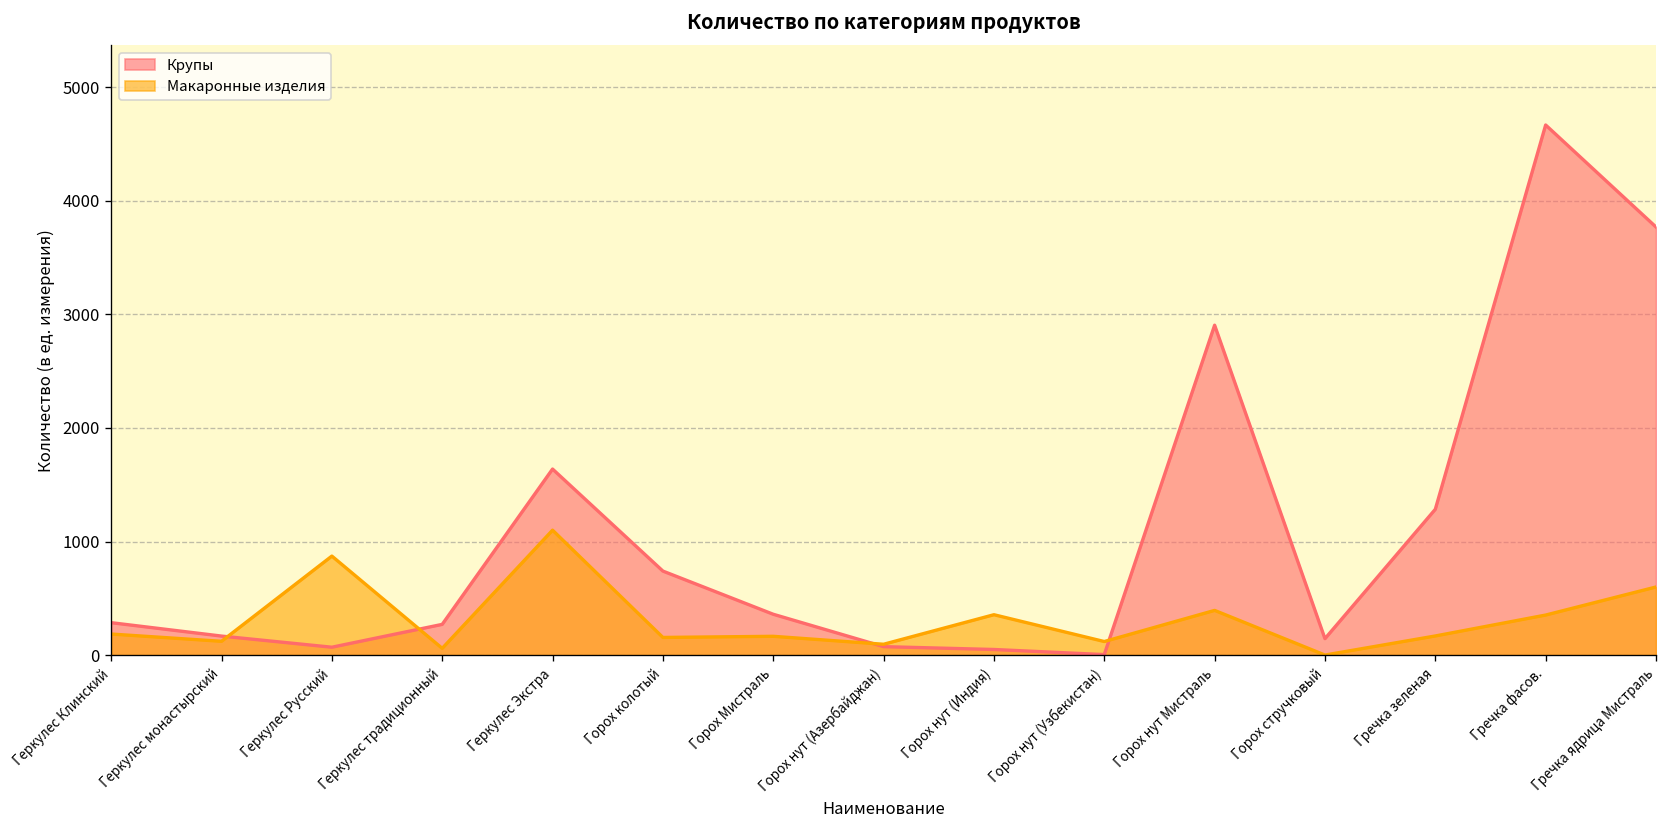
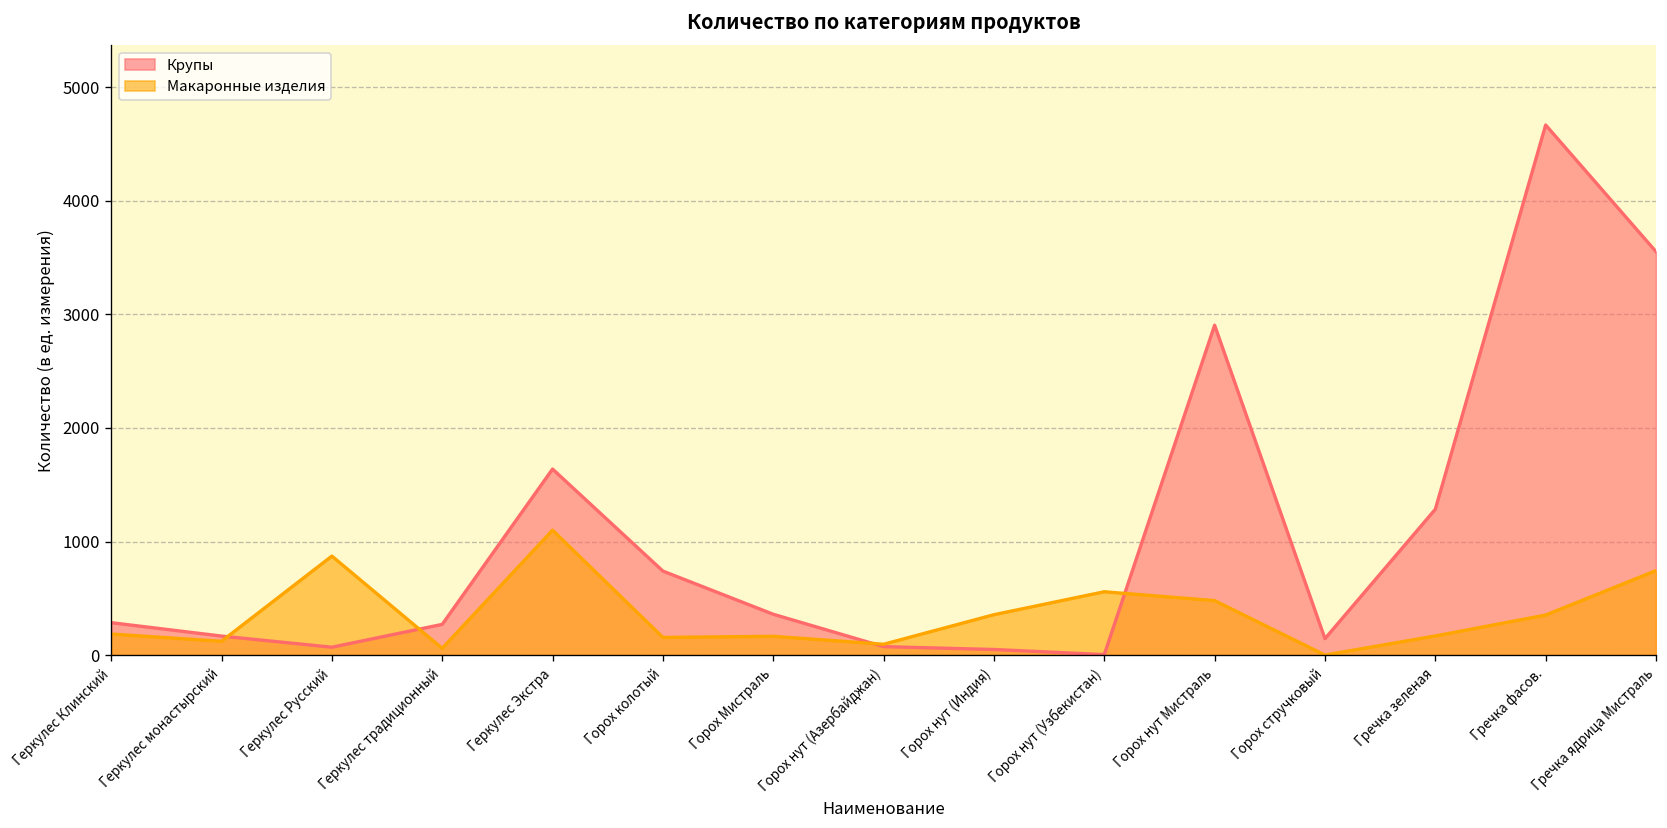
  {
    "Крупы": {
      "Геркулес Клинский": 300,
      "Геркулес монастырский": 200,
      "Геркулес Русский": 100,
      "Геркулес традиционный": 300,
      "Геркулес Экстра": 1600,
      "Горох колотый": 700,
      "Горох Мистраль": 400,
      "Горох нут (Индия)": 100,
      "Горох нут (Узбекистан)": 0,
      "Горох нут Мистраль": 2900,
      "Горох стручковый": 100,
      "Гречка зеленая": 1300,
      "Гречка фасов.": 4700,
-     "Гречка ядрица Мистраль": 3800
+     "Гречка ядрица Мистраль": 3600
    },
    "Макаронные изделия": {
      "Геркулес Клинский": 200,
      "Геркулес монастырский": 100,
      "Геркулес Русский": 900,
      "Геркулес традиционный": 100,
      "Геркулес Экстра": 1100,
      "Горох колотый": 200,
      "Горох Мистраль": 200,
      "Горох нут (Индия)": 400,
-     "Горох нут (Узбекистан)": 100,
-     "Горох нут Мистраль": 400,
+     "Горох нут (Узбекистан)": 600,
+     "Горох нут Мистраль": 500,
      "Горох стручковый": 0,
      "Гречка зеленая": 200,
      "Гречка фасов.": 400,
-     "Гречка ядрица Мистраль": 600
+     "Гречка ядрица Мистраль": 700
    }
  }
